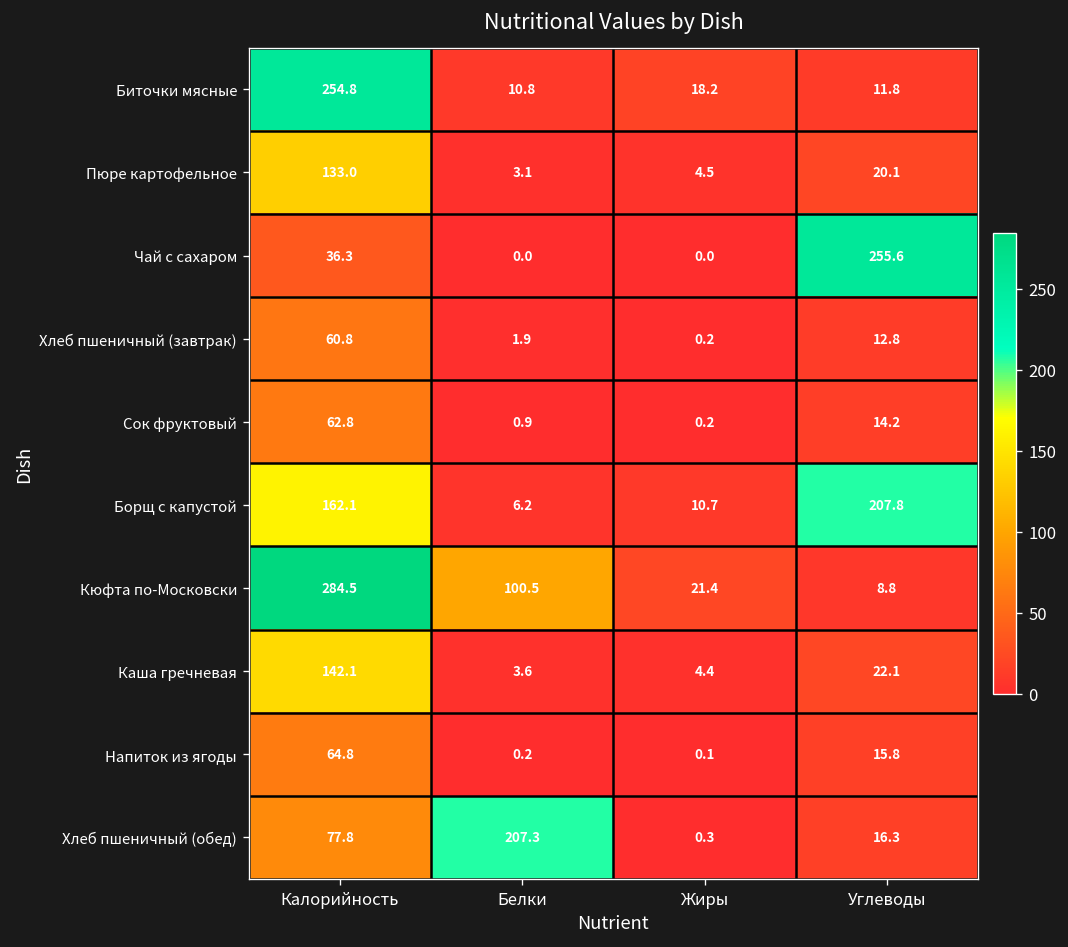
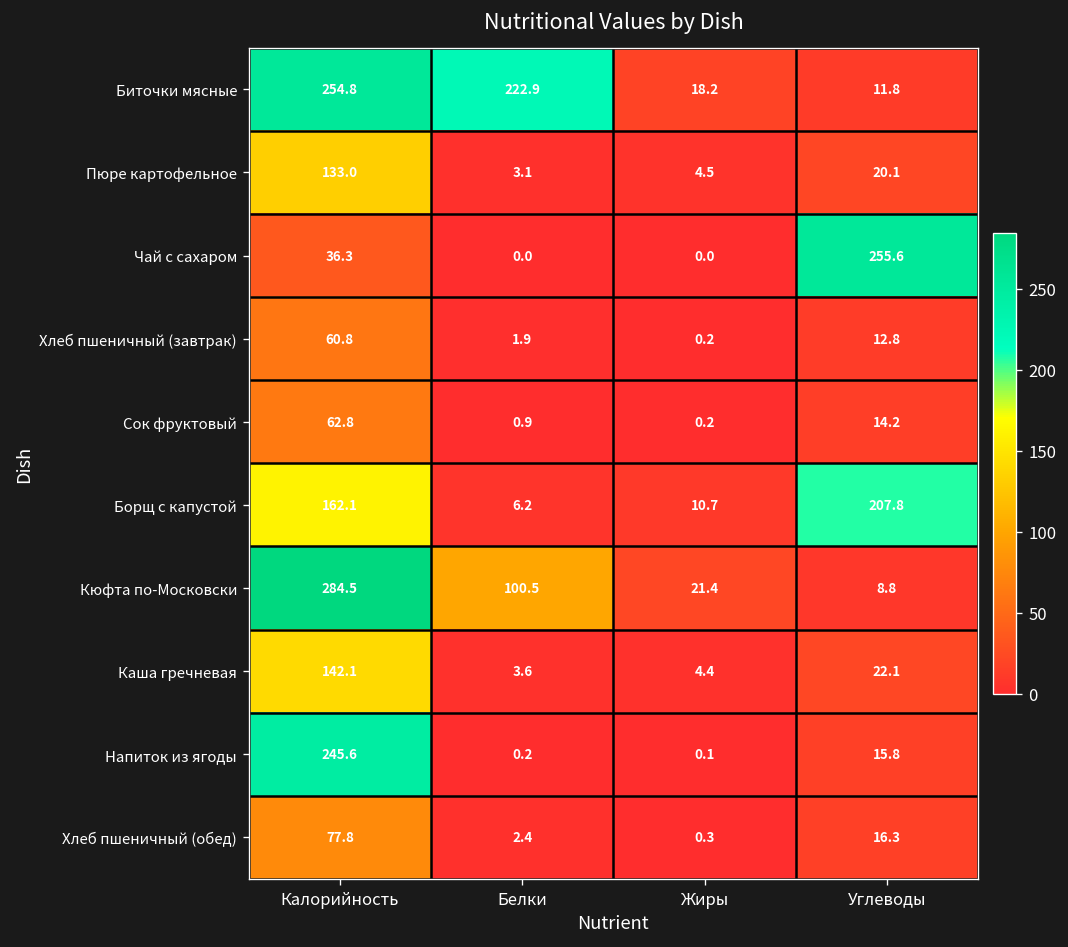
  {
    "Биточки мясные": {
      "Калорийность": 254.8,
-     "Белки": 10.8,
+     "Белки": 222.9,
      "Жиры": 18.2,
      "Углеводы": 11.8
    },
    "Пюре картофельное": {
      "Калорийность": 133.0,
      "Белки": 3.1,
      "Жиры": 4.5,
      "Углеводы": 20.1
    },
    "Чай с сахаром": {
      "Калорийность": 36.3,
      "Белки": 0.0,
      "Жиры": 0.0,
      "Углеводы": 255.6
    },
    "Хлеб пшеничный (завтрак)": {
      "Калорийность": 60.8,
      "Белки": 1.9,
      "Жиры": 0.2,
      "Углеводы": 12.8
    },
    "Сок фруктовый": {
      "Калорийность": 62.8,
      "Белки": 0.9,
      "Жиры": 0.2,
      "Углеводы": 14.2
    },
    "Борщ с капустой": {
      "Калорийность": 162.1,
      "Белки": 6.2,
      "Жиры": 10.7,
      "Углеводы": 207.8
    },
    "Кюфта по-Московски": {
      "Калорийность": 284.5,
      "Белки": 100.5,
      "Жиры": 21.4,
      "Углеводы": 8.8
    },
    "Каша гречневая": {
      "Калорийность": 142.1,
      "Белки": 3.6,
      "Жиры": 4.4,
      "Углеводы": 22.1
    },
    "Напиток из ягоды": {
-     "Калорийность": 64.8,
+     "Калорийность": 245.6,
      "Белки": 0.2,
      "Жиры": 0.1,
      "Углеводы": 15.8
    },
    "Хлеб пшеничный (обед)": {
      "Калорийность": 77.8,
-     "Белки": 207.3,
+     "Белки": 2.4,
      "Жиры": 0.3,
      "Углеводы": 16.3
    }
  }
